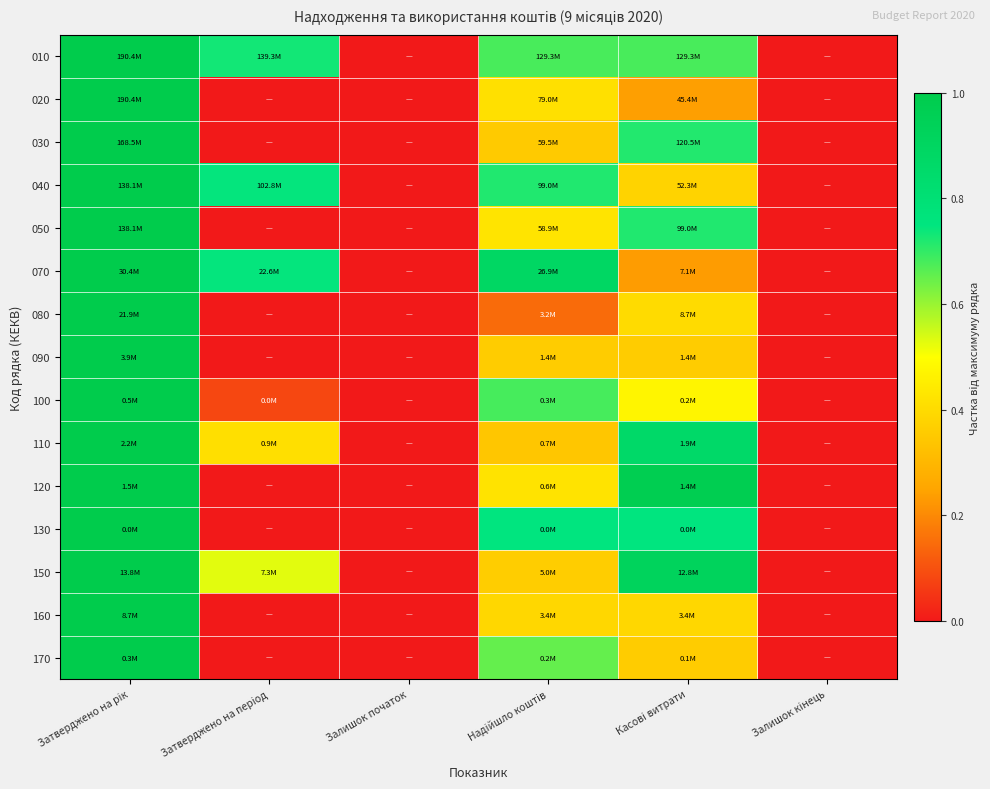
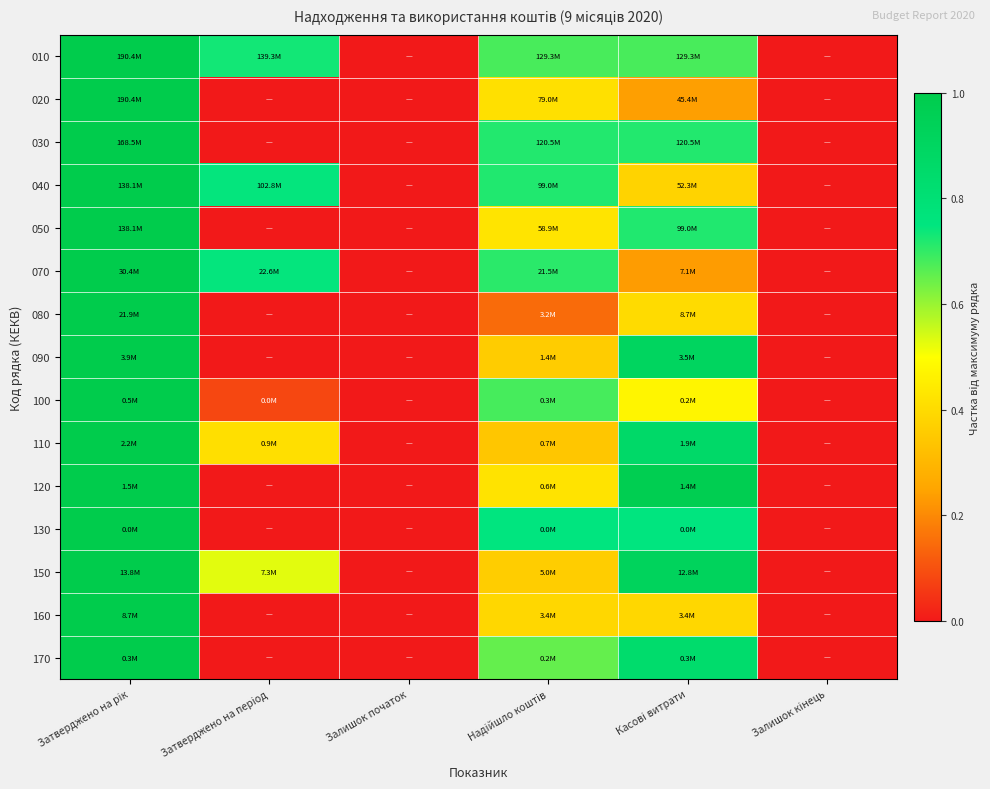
  {
    "010": {
      "Затверджено на рік": "190.4M",
      "Затверджено на період": "139.3M",
      "Надійшло коштів": "129.3M",
      "Касові витрати": "129.3M"
    },
    "020": {
      "Затверджено на рік": "190.4M",
      "Надійшло коштів": "79.0M",
      "Касові витрати": "45.4M"
    },
    "030": {
      "Затверджено на рік": "168.5M",
-     "Надійшло коштів": "59.5M",
+     "Надійшло коштів": "120.5M",
      "Касові витрати": "120.5M"
    },
    "040": {
      "Затверджено на рік": "138.1M",
      "Затверджено на період": "102.8M",
      "Надійшло коштів": "99.0M",
      "Касові витрати": "52.3M"
    },
    "050": {
      "Затверджено на рік": "138.1M",
      "Надійшло коштів": "58.9M",
      "Касові витрати": "99.0M"
    },
    "070": {
      "Затверджено на рік": "30.4M",
      "Затверджено на період": "22.6M",
-     "Надійшло коштів": "26.9M",
+     "Надійшло коштів": "21.5M",
      "Касові витрати": "7.1M"
    },
    "080": {
      "Затверджено на рік": "21.9M",
      "Надійшло коштів": "3.2M",
      "Касові витрати": "8.7M"
    },
    "090": {
      "Затверджено на рік": "3.9M",
      "Надійшло коштів": "1.4M",
-     "Касові витрати": "1.4M"
+     "Касові витрати": "3.5M"
    },
    "100": {
      "Затверджено на рік": "0.5M",
      "Затверджено на період": "0.0M",
      "Надійшло коштів": "0.3M",
      "Касові витрати": "0.2M"
    },
    "110": {
      "Затверджено на рік": "2.2M",
      "Затверджено на період": "0.9M",
      "Надійшло коштів": "0.7M",
      "Касові витрати": "1.9M"
    },
    "120": {
      "Затверджено на рік": "1.5M",
      "Надійшло коштів": "0.6M",
      "Касові витрати": "1.4M"
    },
    "130": {
      "Затверджено на рік": "0.0M",
      "Надійшло коштів": "0.0M",
      "Касові витрати": "0.0M"
    },
    "150": {
      "Затверджено на рік": "13.8M",
      "Затверджено на період": "7.3M",
      "Надійшло коштів": "5.0M",
      "Касові витрати": "12.8M"
    },
    "160": {
      "Затверджено на рік": "8.7M",
      "Надійшло коштів": "3.4M",
      "Касові витрати": "3.4M"
    },
    "170": {
      "Затверджено на рік": "0.3M",
      "Надійшло коштів": "0.2M",
-     "Касові витрати": "0.1M"
+     "Касові витрати": "0.3M"
    }
  }
